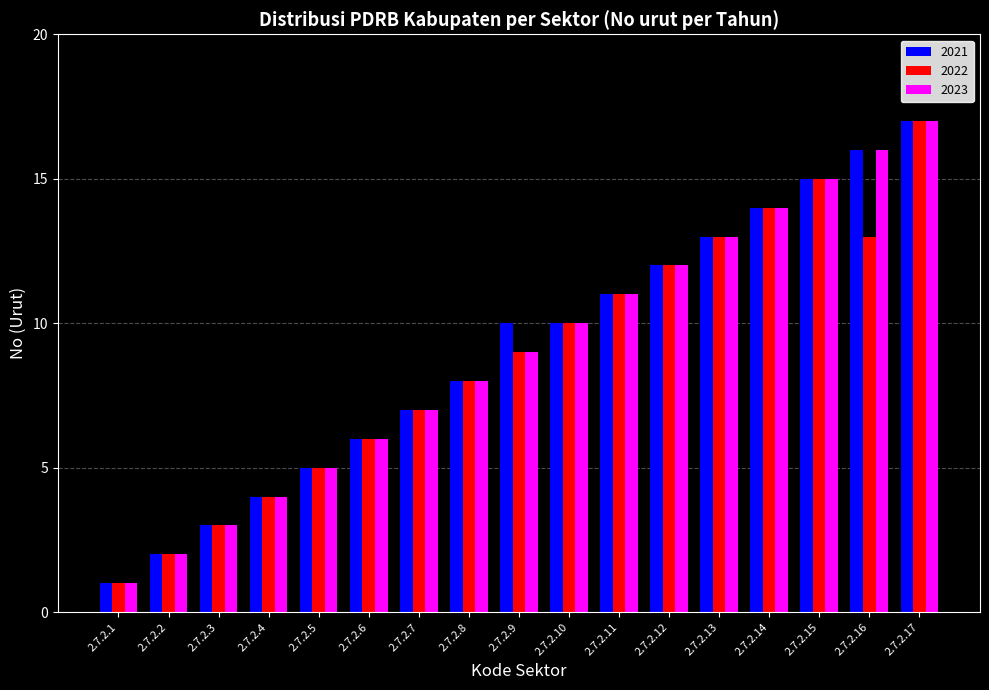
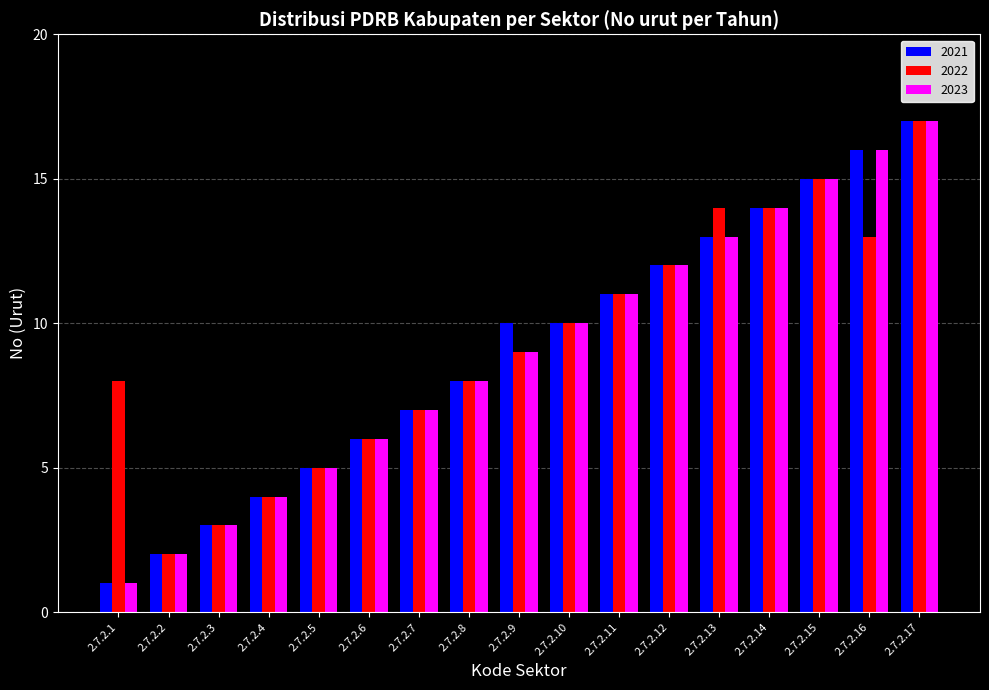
  {
    "2021": {
      "2.7.2.1": 1,
      "2.7.2.2": 2,
      "2.7.2.3": 3,
      "2.7.2.4": 4,
      "2.7.2.5": 5,
      "2.7.2.6": 6,
      "2.7.2.7": 7,
      "2.7.2.8": 8,
      "2.7.2.9": 10,
      "2.7.2.10": 10,
      "2.7.2.11": 11,
      "2.7.2.12": 12,
      "2.7.2.13": 13,
      "2.7.2.14": 14,
      "2.7.2.15": 15,
      "2.7.2.16": 16,
      "2.7.2.17": 17
    },
    "2022": {
-     "2.7.2.1": 1,
+     "2.7.2.1": 8,
      "2.7.2.2": 2,
      "2.7.2.3": 3,
      "2.7.2.4": 4,
      "2.7.2.5": 5,
      "2.7.2.6": 6,
      "2.7.2.7": 7,
      "2.7.2.8": 8,
      "2.7.2.9": 9,
      "2.7.2.10": 10,
      "2.7.2.11": 11,
      "2.7.2.12": 12,
-     "2.7.2.13": 13,
+     "2.7.2.13": 14,
      "2.7.2.14": 14,
      "2.7.2.15": 15,
      "2.7.2.16": 13,
      "2.7.2.17": 17
    },
    "2023": {
      "2.7.2.1": 1,
      "2.7.2.2": 2,
      "2.7.2.3": 3,
      "2.7.2.4": 4,
      "2.7.2.5": 5,
      "2.7.2.6": 6,
      "2.7.2.7": 7,
      "2.7.2.8": 8,
      "2.7.2.9": 9,
      "2.7.2.10": 10,
      "2.7.2.11": 11,
      "2.7.2.12": 12,
      "2.7.2.13": 13,
      "2.7.2.14": 14,
      "2.7.2.15": 15,
      "2.7.2.16": 16,
      "2.7.2.17": 17
    }
  }
